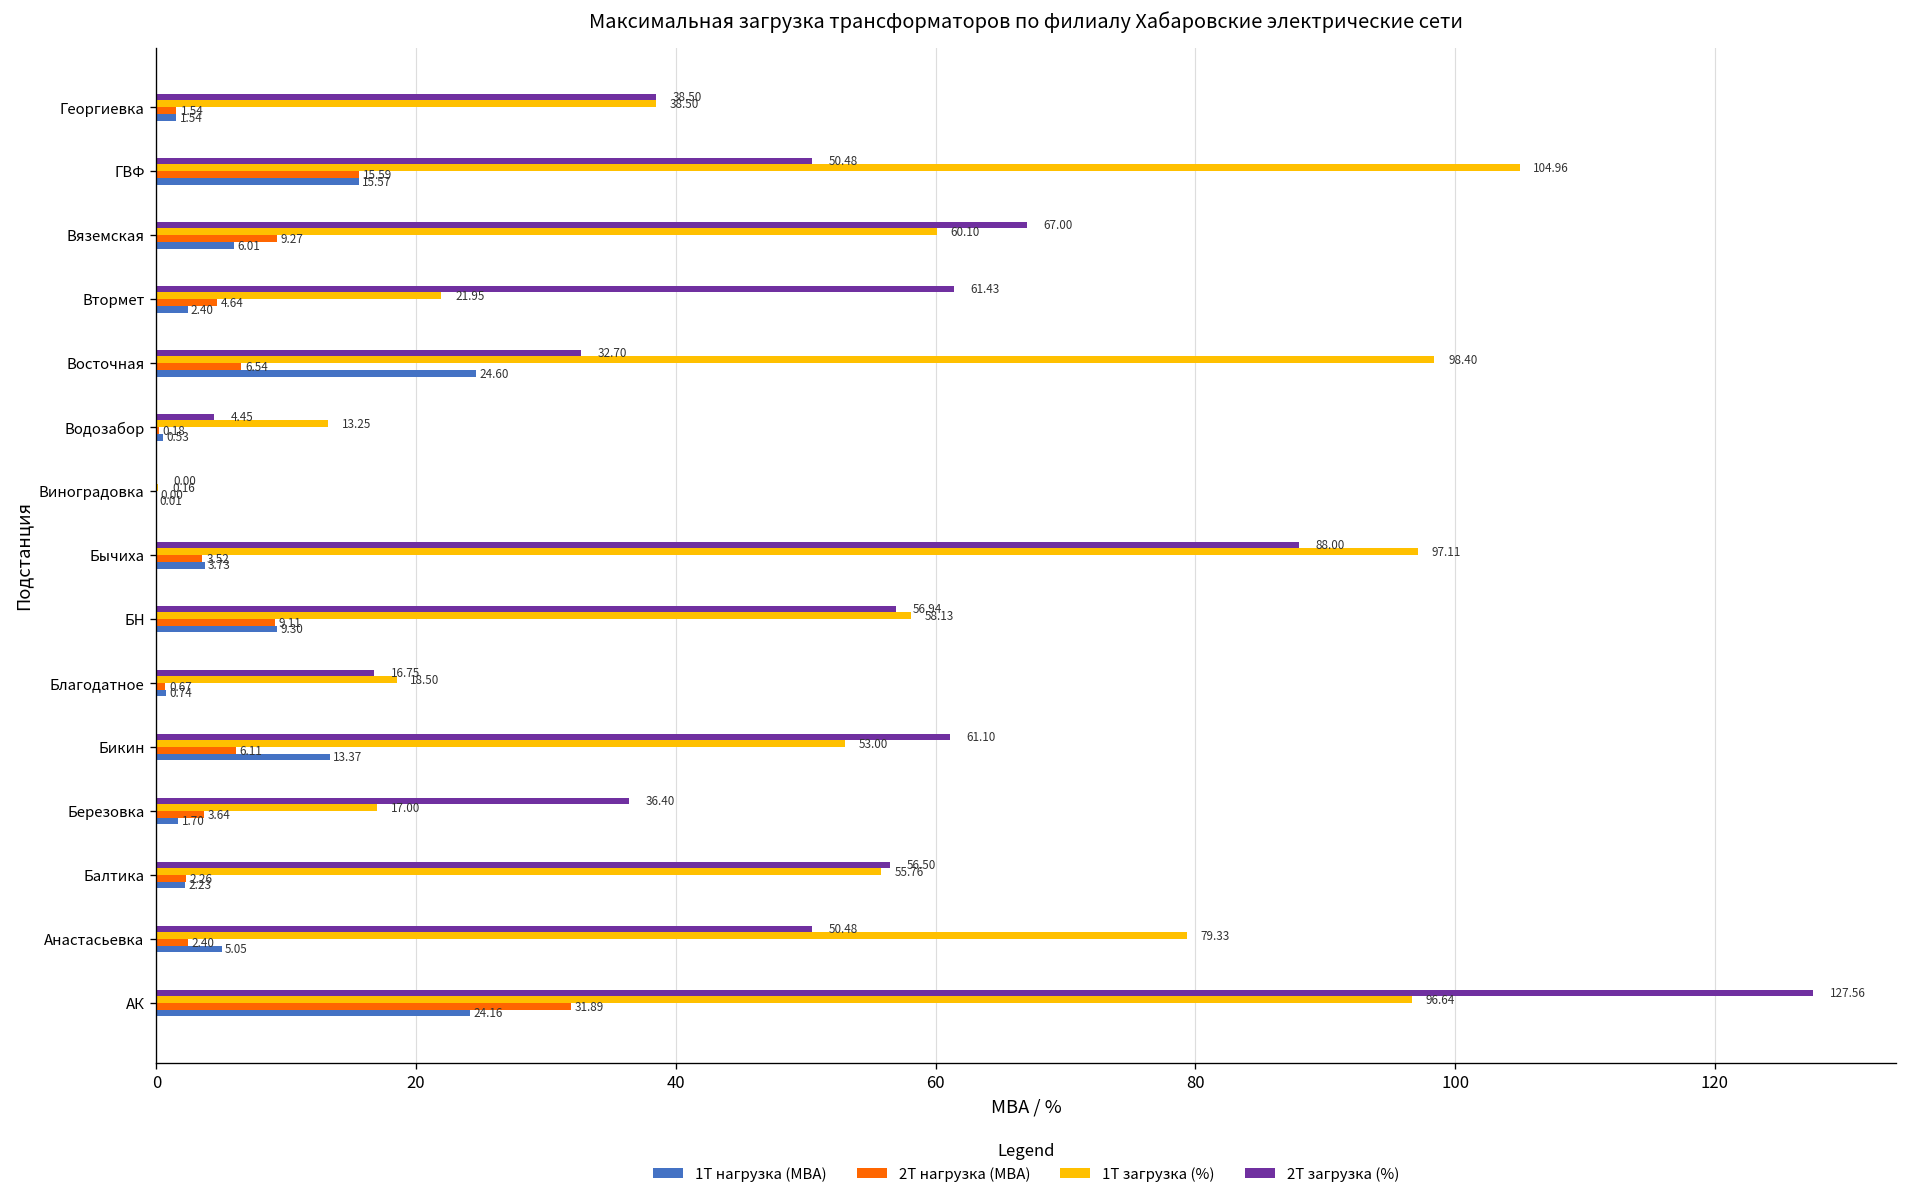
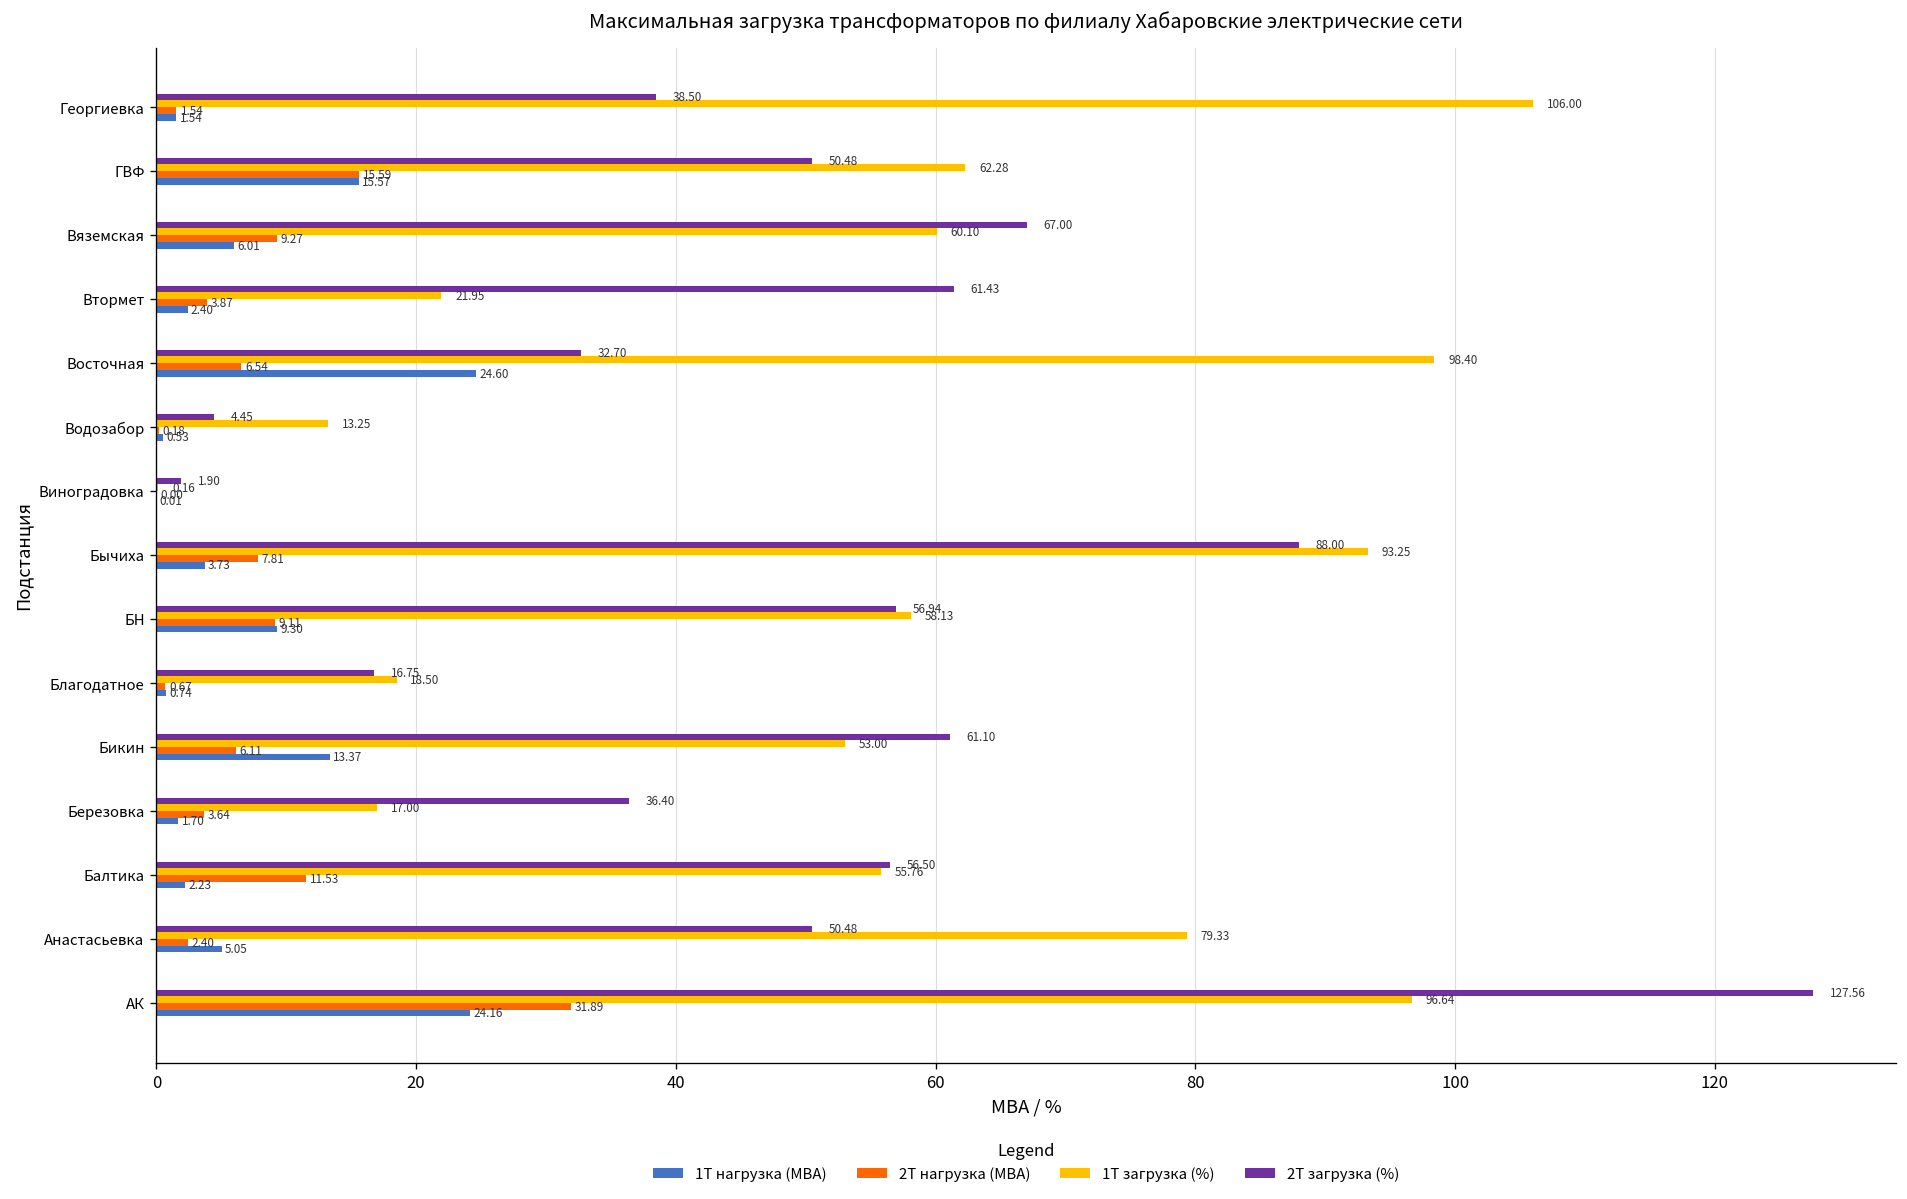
  {
    "1Т нагрузка (МВА)": {
      "Вяземская": 6.01,
      "Втормет": 2.40,
      "Восточная": 24.60,
      "Бикин": 13.37,
      "Березовка": 1.70,
      "Анастасьевка": 5.05,
      "АК": 24.16
    },
    "2Т нагрузка (МВА)": {
      "Вяземская": 9.27,
-     "Втормет": 4.64,
+     "Втормет": 3.87,
      "Восточная": 6.54,
-     "Бычиха": 3.52,
+     "Бычиха": 7.81,
      "Бикин": 6.11,
      "Березовка": 3.64,
-     "Балтика": 2.26,
+     "Балтика": 11.53,
      "Анастасьевка": 2.40,
      "АК": 31.89
    },
    "1Т загрузка (%)": {
-     "Георгиевка": 38.50,
-     "ГВФ": 104.96,
+     "Георгиевка": 106.00,
+     "ГВФ": 62.28,
      "Вяземская": 60.10,
      "Втормет": 21.95,
      "Восточная": 98.40,
      "Водозабор": 13.25,
-     "Бычиха": 97.11,
+     "Бычиха": 93.25,
      "Благодатное": 18.50,
      "Бикин": 53.00,
      "Березовка": 17.00,
      "Анастасьевка": 79.33,
      "АК": 96.64
    },
    "2Т загрузка (%)": {
      "ГВФ": 50.48,
      "Вяземская": 67.00,
      "Втормет": 61.43,
      "Восточная": 32.70,
      "Водозабор": 4.45,
-     "Виноградовка": 0.00,
+     "Виноградовка": 1.90,
      "Бычиха": 88.00,
      "Благодатное": 16.75,
      "Бикин": 61.10,
      "Березовка": 36.40,
      "Анастасьевка": 50.48,
      "АК": 127.56
    }
  }
